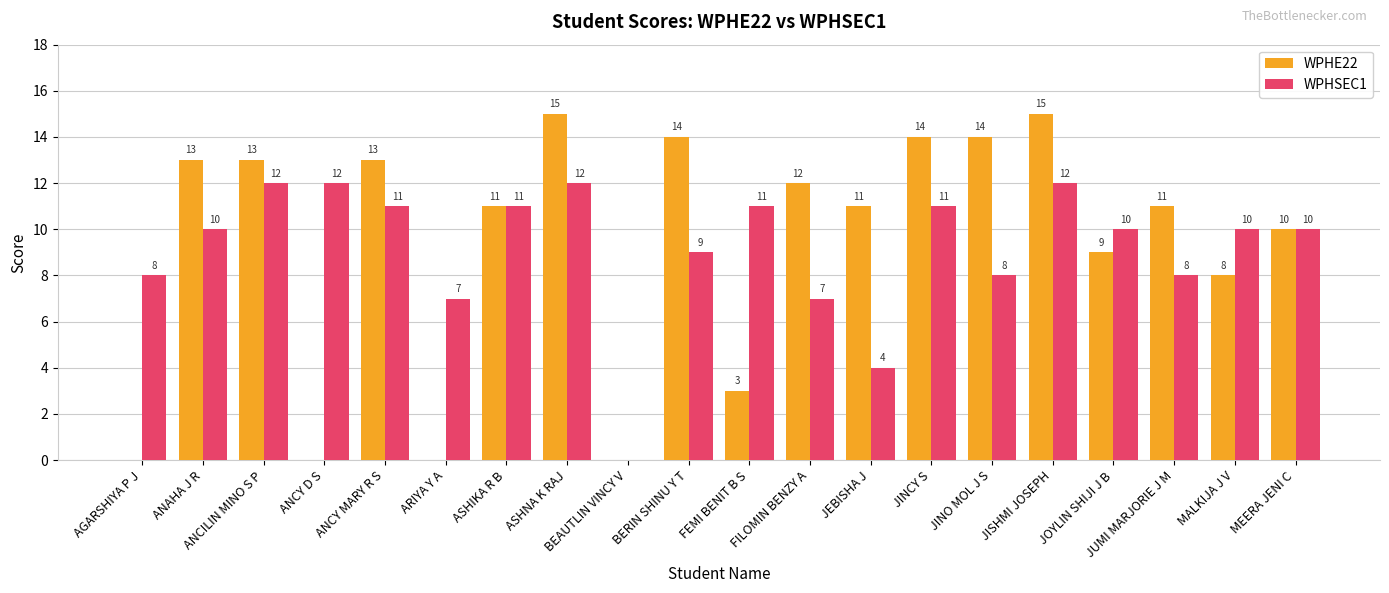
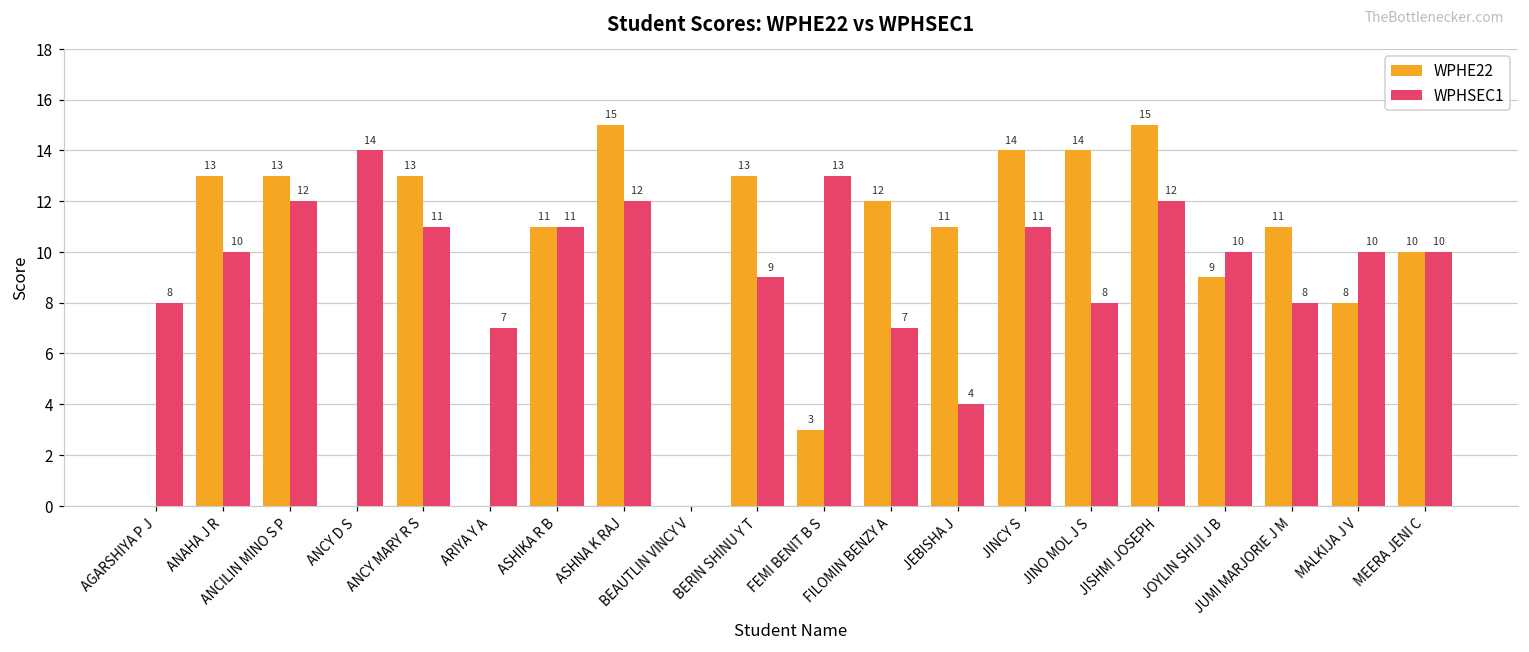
  {
    "WPHE22": {
      "ANAHA J R": 13,
      "ANCILIN MINO S P": 13,
      "ANCY MARY R S": 13,
      "ASHIKA R B": 11,
      "ASHNA K RAJ": 15,
-     "BERIN SHINU Y T": 14,
+     "BERIN SHINU Y T": 13,
      "FEMI BENIT B S": 3,
      "FILOMIN BENZY A": 12,
      "JEBISHA J": 11,
      "JINCY S": 14,
      "JINO MOL J S": 14,
      "JISHMI JOSEPH": 15,
      "JOYLIN SHIJI J B": 9,
      "JUMI MARJORIE J M": 11,
      "MALKIJA J V": 8,
      "MEERA JENI C": 10
    },
    "WPHSEC1": {
      "AGARSHIYA P J": 8,
      "ANAHA J R": 10,
      "ANCILIN MINO S P": 12,
-     "ANCY D S": 12,
+     "ANCY D S": 14,
      "ANCY MARY R S": 11,
      "ARIYA Y A": 7,
      "ASHIKA R B": 11,
      "ASHNA K RAJ": 12,
      "BERIN SHINU Y T": 9,
-     "FEMI BENIT B S": 11,
+     "FEMI BENIT B S": 13,
      "FILOMIN BENZY A": 7,
      "JEBISHA J": 4,
      "JINCY S": 11,
      "JINO MOL J S": 8,
      "JISHMI JOSEPH": 12,
      "JOYLIN SHIJI J B": 10,
      "JUMI MARJORIE J M": 8,
      "MALKIJA J V": 10,
      "MEERA JENI C": 10
    }
  }
